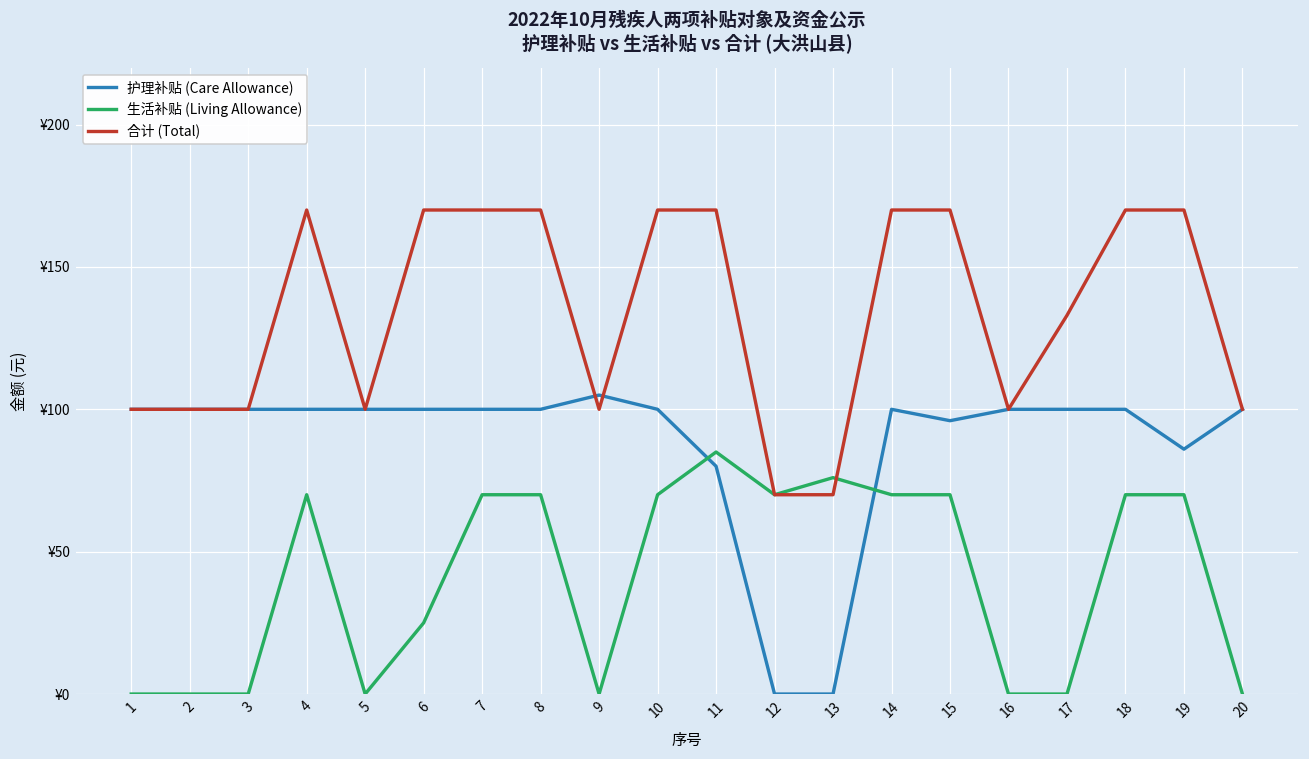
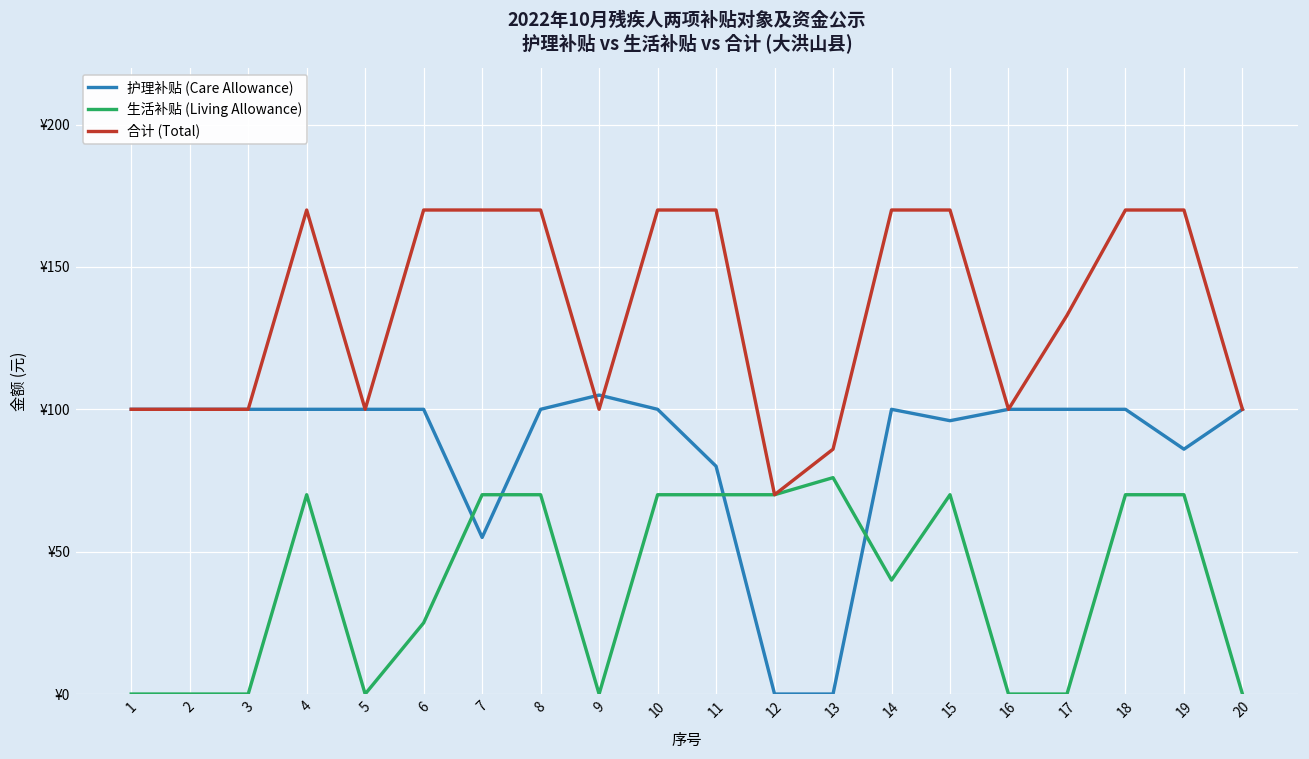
  {
    "护理补贴 (Care Allowance)": {
      "4": "¥100",
      "6": "¥100",
-     "7": "¥100",
+     "7": "¥55",
      "8": "¥100",
      "9": "¥105",
      "10": "¥100",
      "11": "¥80",
      "12": "¥0",
      "13": "¥0",
      "14": "¥100",
      "15": "¥96",
      "17": "¥100",
      "18": "¥100",
      "19": "¥86"
    },
    "生活补贴 (Living Allowance)": {
      "1": "¥0",
      "2": "¥0",
      "3": "¥0",
      "4": "¥70",
      "5": "¥0",
      "6": "¥25",
      "7": "¥70",
      "8": "¥70",
      "9": "¥0",
      "10": "¥70",
-     "11": "¥85",
+     "11": "¥70",
      "13": "¥76",
-     "14": "¥70",
+     "14": "¥40",
      "15": "¥70",
      "16": "¥0",
      "17": "¥0",
      "18": "¥70",
      "19": "¥70",
      "20": "¥0"
    },
    "合计 (Total)": {
      "4": "¥170",
      "6": "¥170",
      "7": "¥170",
      "8": "¥170",
      "9": "¥100",
      "10": "¥170",
      "11": "¥170",
-     "13": "¥70",
+     "13": "¥86",
      "14": "¥170",
      "15": "¥170",
      "17": "¥133",
      "18": "¥170",
      "19": "¥170"
    }
  }
